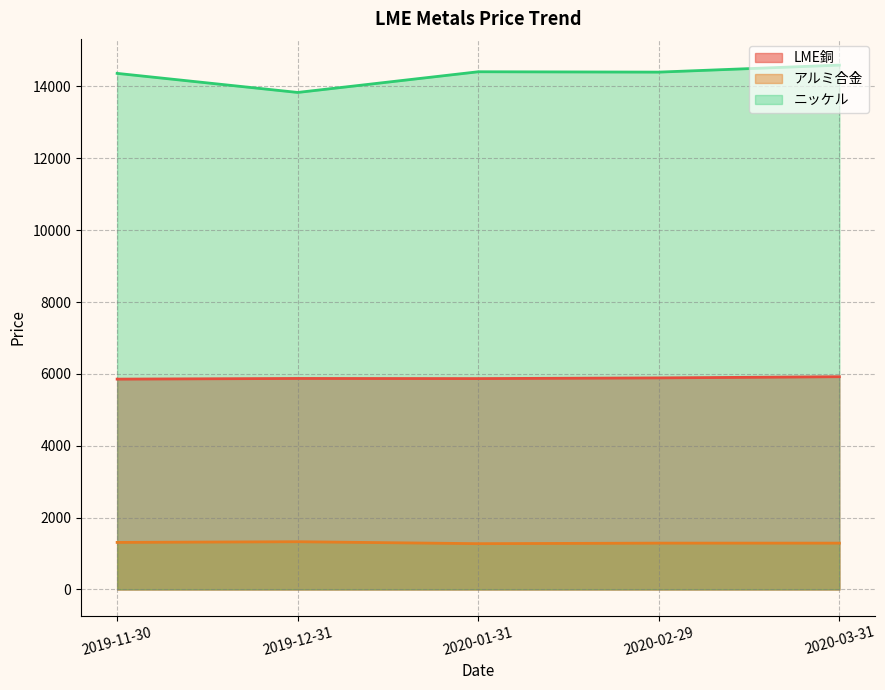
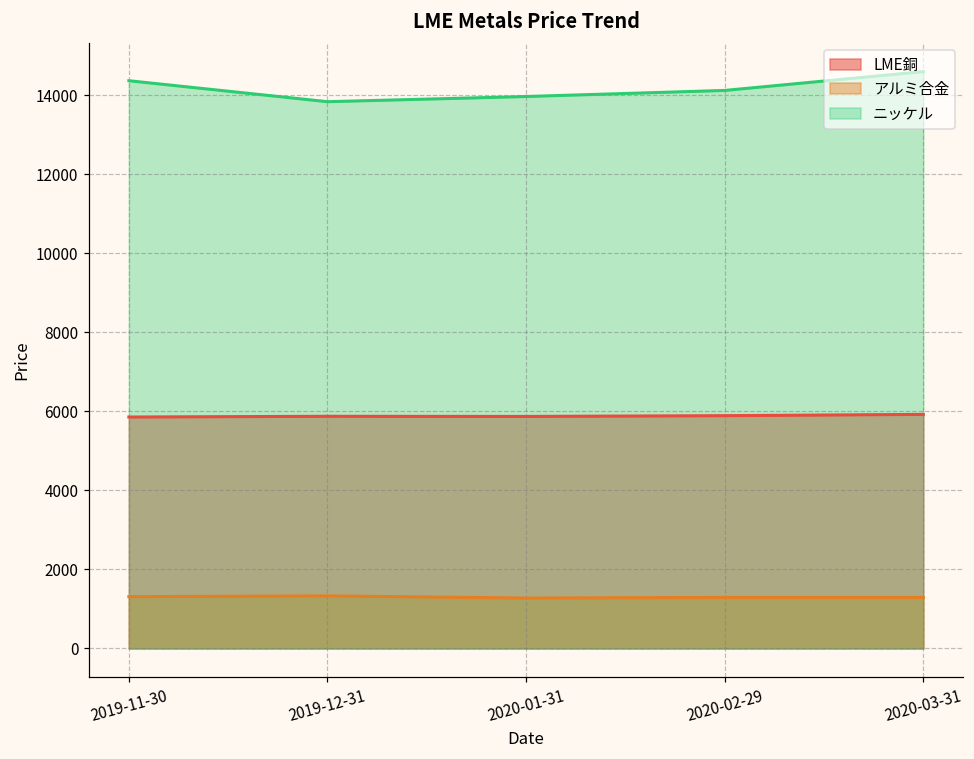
  {
    "ニッケル": {
      "2019-11-30": 14400,
      "2019-12-31": 13800,
-     "2020-01-31": 14400,
-     "2020-02-29": 14400
+     "2020-01-31": 14000,
+     "2020-02-29": 14100
    }
  }
